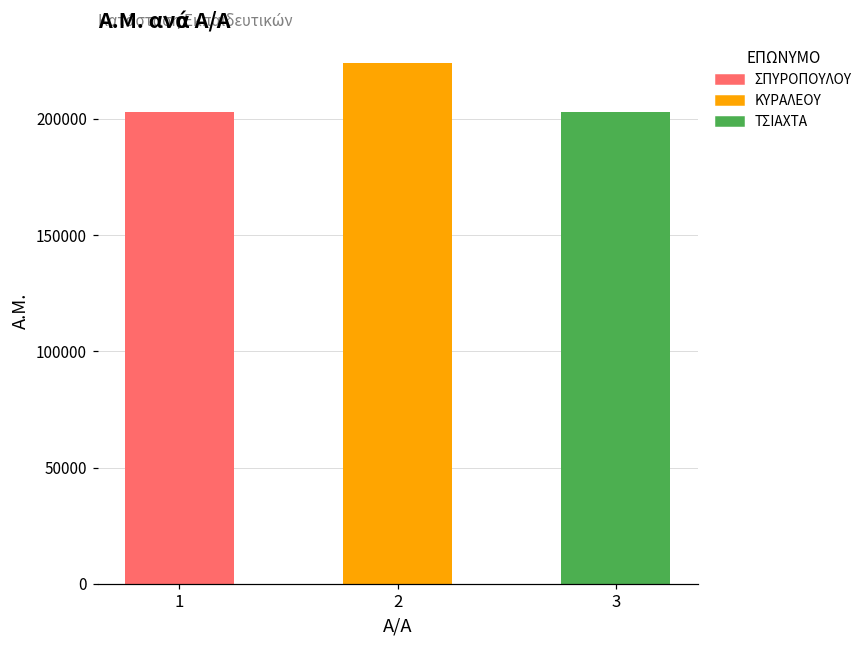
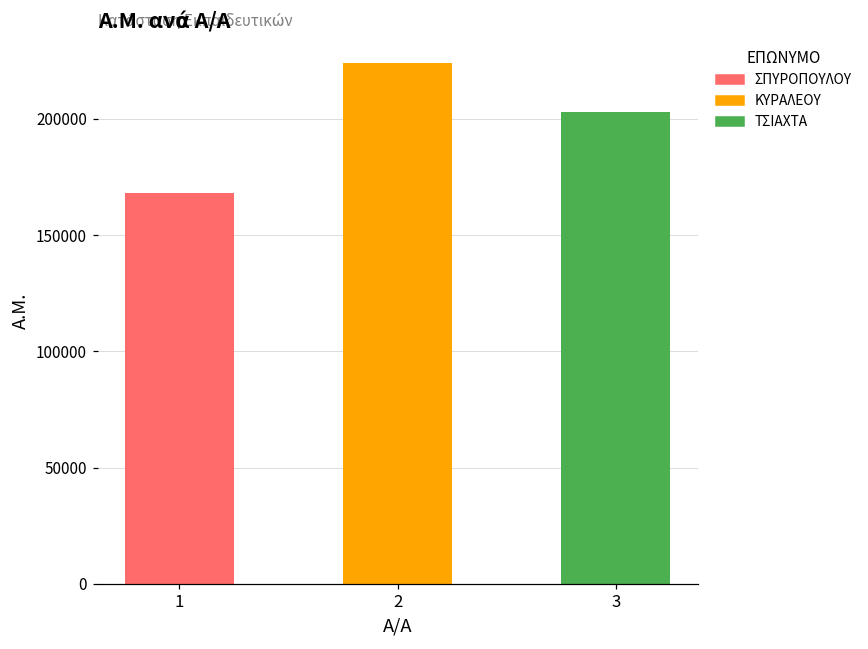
  {
-   "1": 203000,
+   "1": 168000,
    "2": 224000,
    "3": 203000
  }
